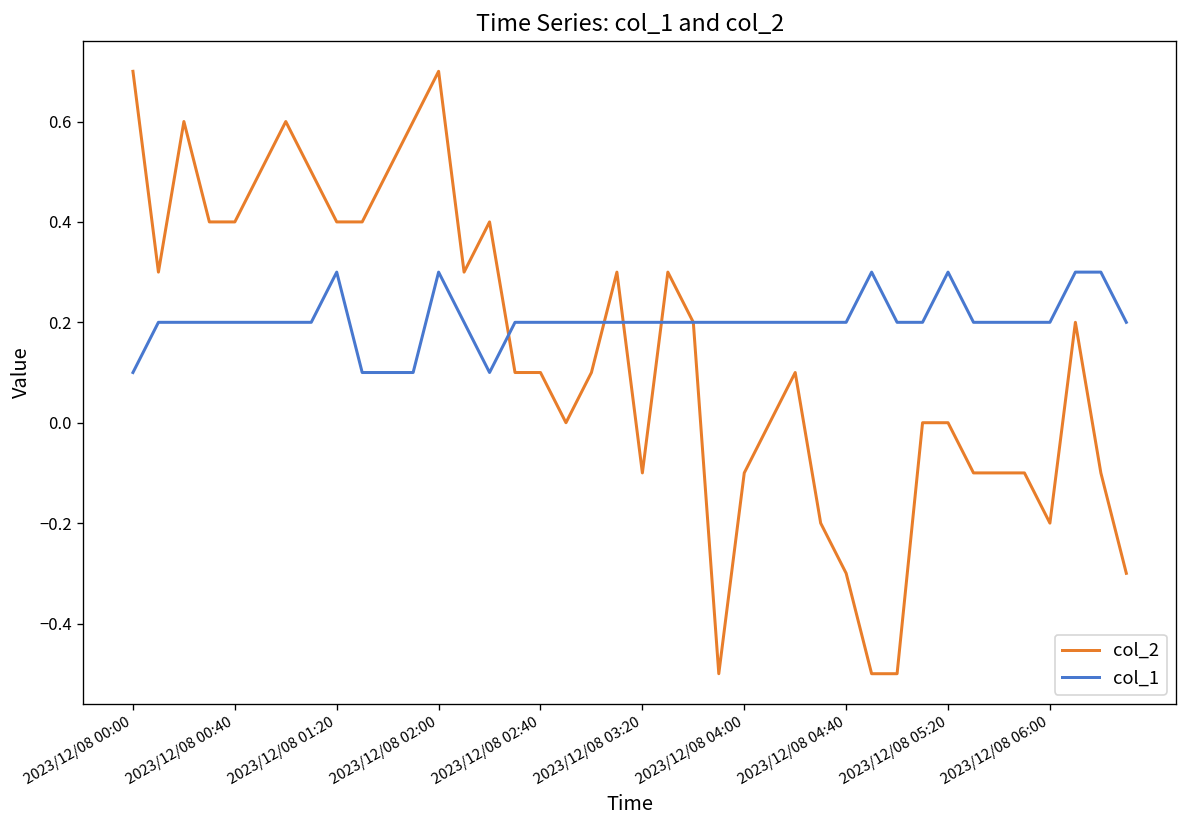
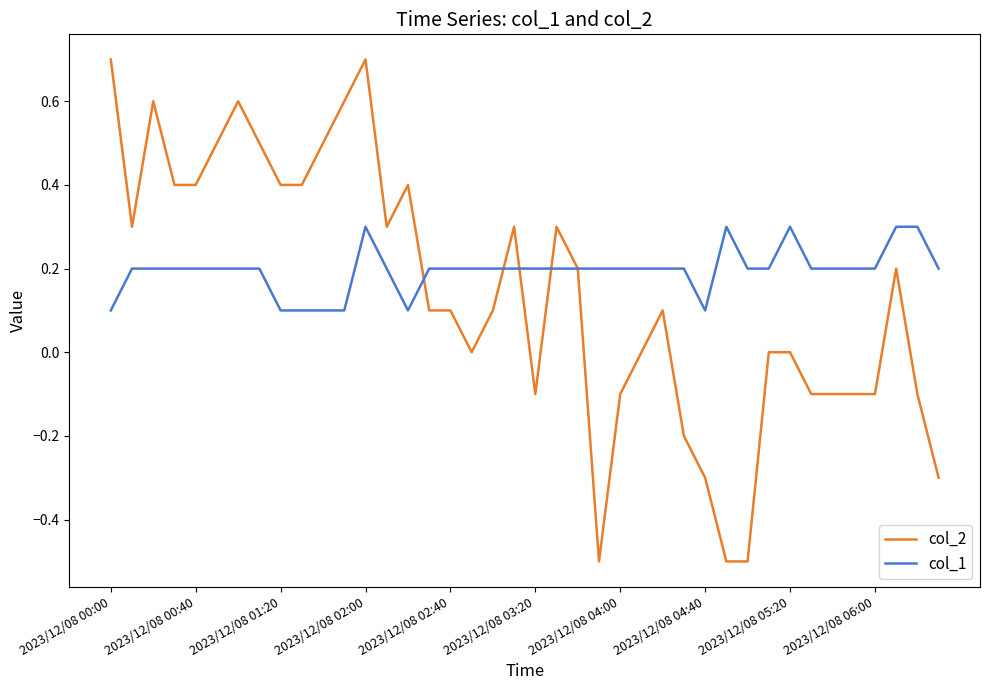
  {
    "col_2": {
      "2023/12/08 00:00": 0.7,
      "2023/12/08 00:40": 0.4,
      "2023/12/08 01:20": 0.4,
      "2023/12/08 02:00": 0.7,
      "2023/12/08 02:40": 0.1,
      "2023/12/08 03:20": -0.1,
      "2023/12/08 04:00": -0.1,
      "2023/12/08 04:40": -0.3,
      "2023/12/08 05:20": 0.0,
-     "2023/12/08 06:00": -0.2
+     "2023/12/08 06:00": -0.1
    },
    "col_1": {
      "2023/12/08 00:00": 0.1,
      "2023/12/08 00:40": 0.2,
-     "2023/12/08 01:20": 0.3,
+     "2023/12/08 01:20": 0.1,
      "2023/12/08 02:00": 0.3,
      "2023/12/08 02:40": 0.2,
      "2023/12/08 03:20": 0.2,
      "2023/12/08 04:00": 0.2,
-     "2023/12/08 04:40": 0.2,
+     "2023/12/08 04:40": 0.1,
      "2023/12/08 05:20": 0.3,
      "2023/12/08 06:00": 0.2
    }
  }
